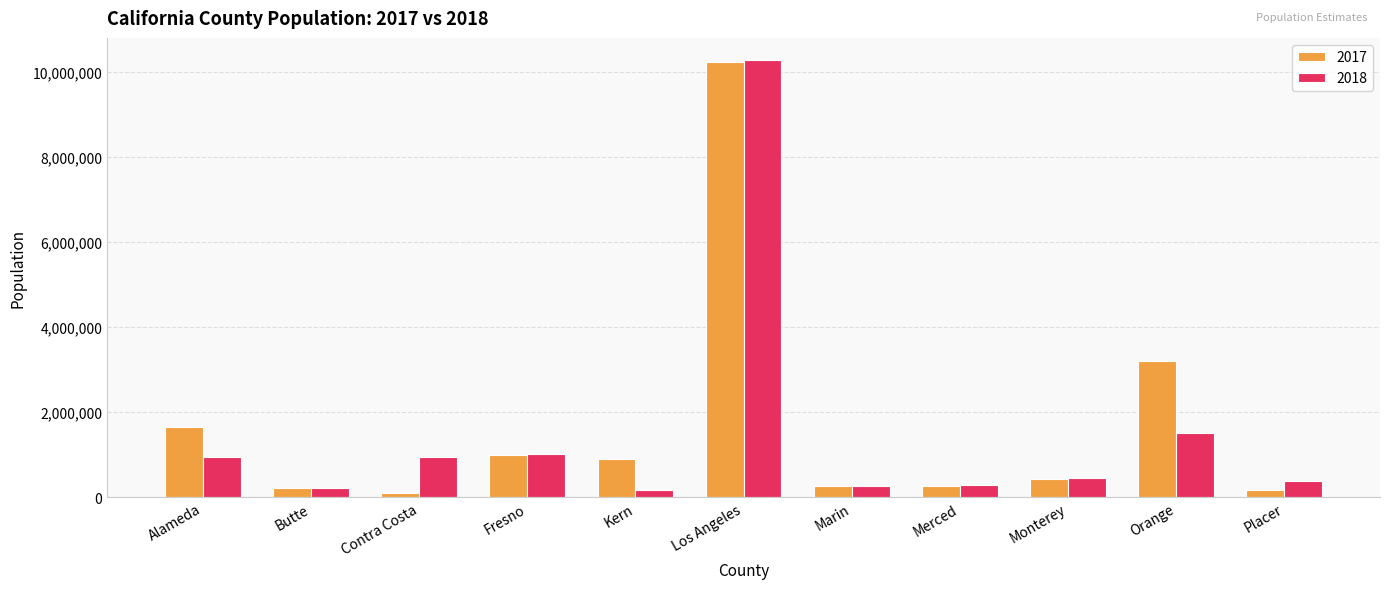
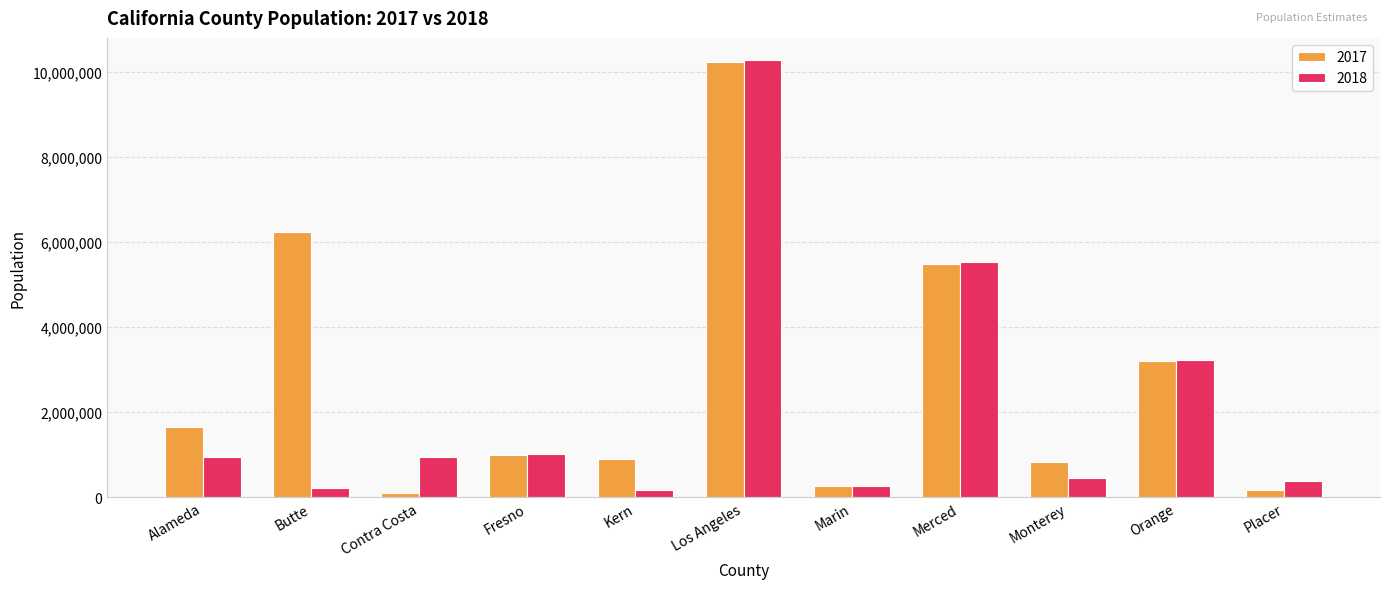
  {
    "2017": {
      "Alameda": "1,600,000",
-     "Butte": "200,000",
+     "Butte": "6,200,000",
      "Contra Costa": "100,000",
      "Fresno": "1,000,000",
      "Kern": "900,000",
      "Los Angeles": "10,200,000",
      "Marin": "300,000",
-     "Merced": "300,000",
-     "Monterey": "400,000",
+     "Merced": "5,500,000",
+     "Monterey": "800,000",
      "Orange": "3,200,000",
      "Placer": "200,000"
    },
    "2018": {
      "Alameda": "900,000",
      "Butte": "200,000",
      "Contra Costa": "900,000",
      "Fresno": "1,000,000",
      "Kern": "200,000",
      "Los Angeles": "10,300,000",
      "Marin": "300,000",
-     "Merced": "300,000",
+     "Merced": "5,500,000",
      "Monterey": "400,000",
-     "Orange": "1,500,000",
+     "Orange": "3,200,000",
      "Placer": "400,000"
    }
  }
